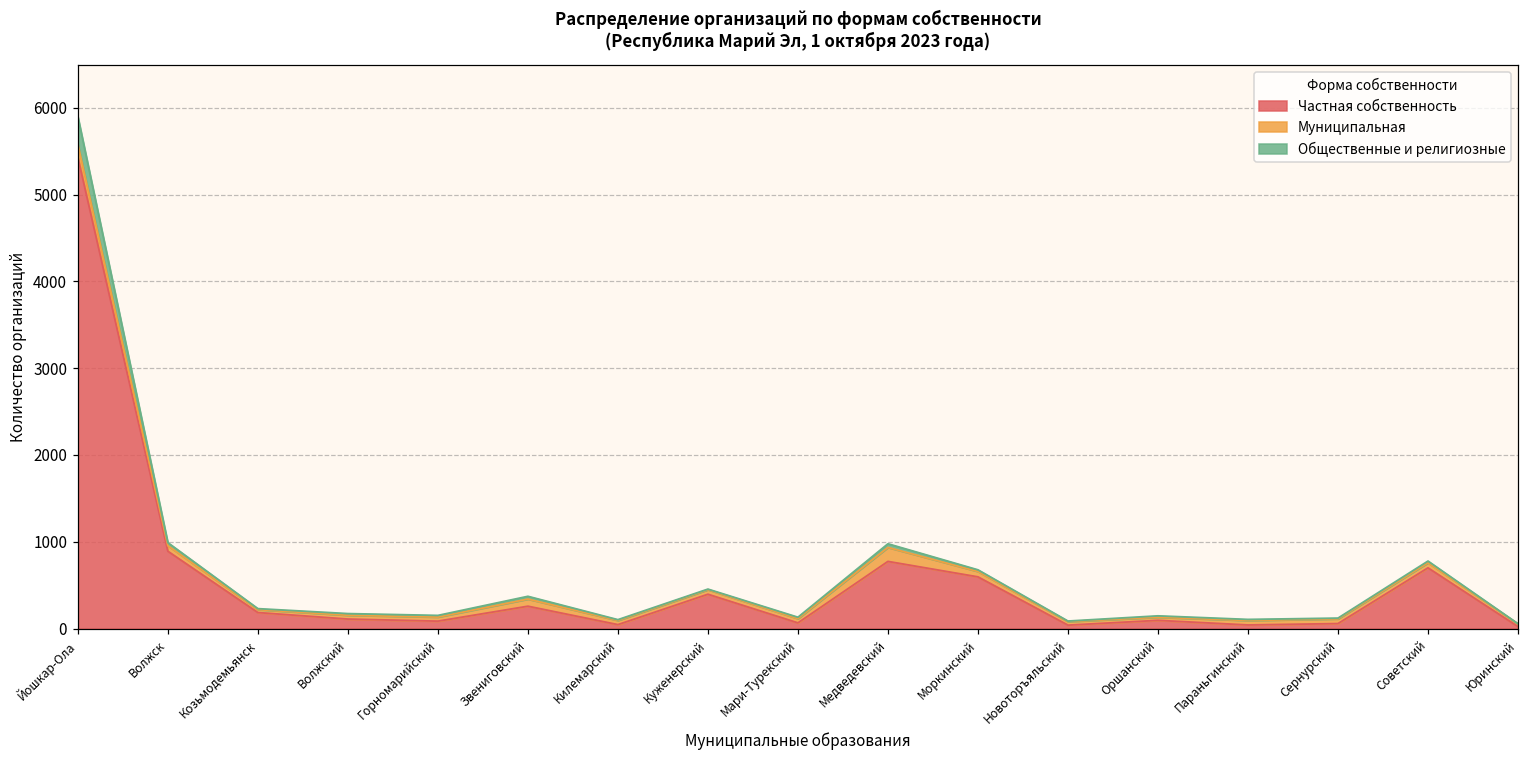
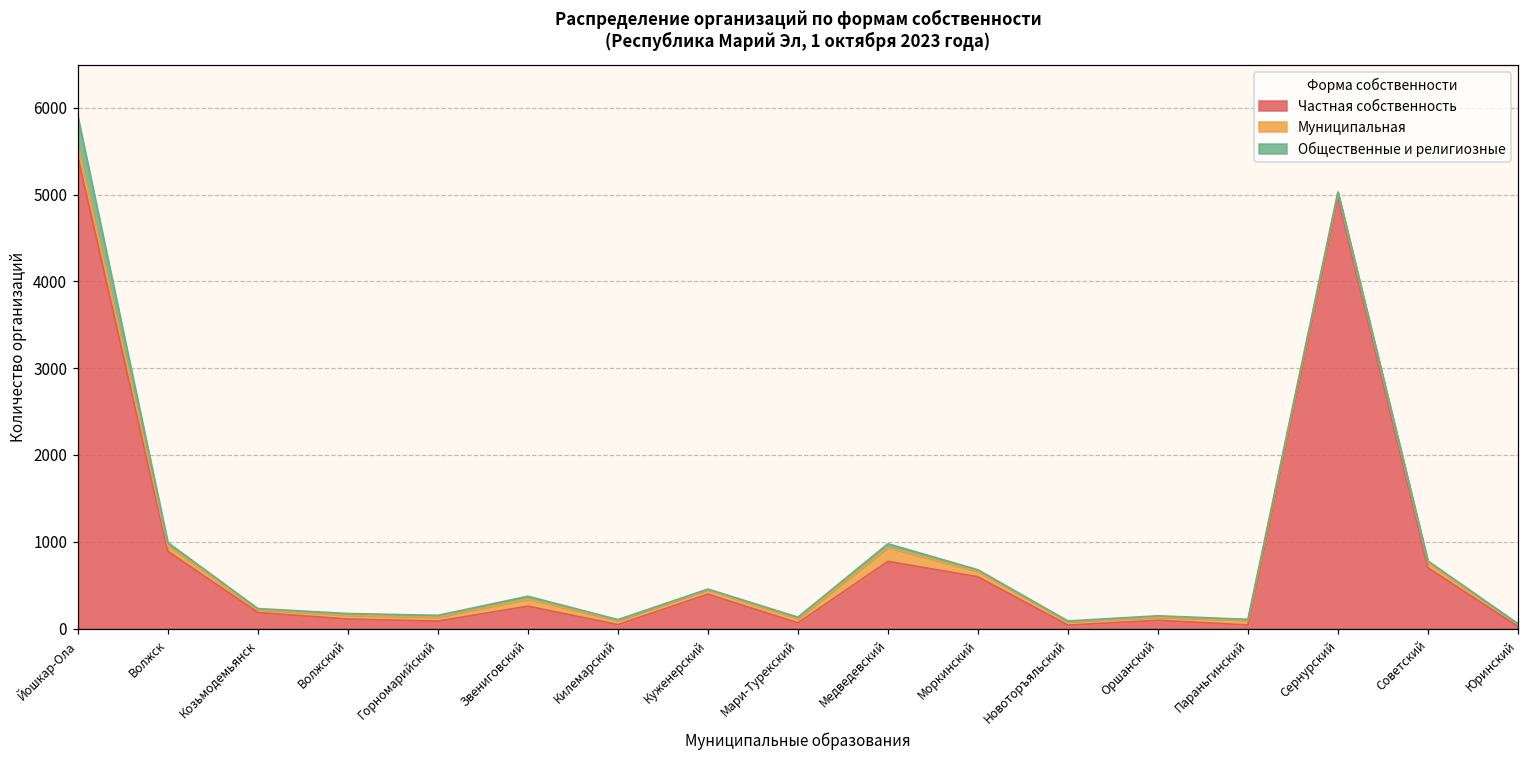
  {
    "Частная собственность": {
      "Йошкар-Ола": 5400,
      "Волжск": 900,
      "Козьмодемьянск": 200,
      "Волжский": 100,
      "Горномарийский": 100,
      "Звениговский": 300,
      "Килемарский": 0,
      "Куженерский": 400,
      "Мари-Турекский": 100,
      "Медведевский": 800,
      "Моркинский": 600,
      "Новоторъяльский": 0,
      "Оршанский": 100,
      "Параньгинский": 0,
-     "Сернурский": 100,
+     "Сернурский": 5000,
      "Советский": 700
    },
    "Муниципальная": {
      "Йошкар-Ола": 200,
      "Волжск": 100,
      "Медведевский": 200
    },
    "Общественные и религиозные": {
      "Йошкар-Ола": 300,
      "Волжск": 0,
      "Медведевский": 0
    }
  }
